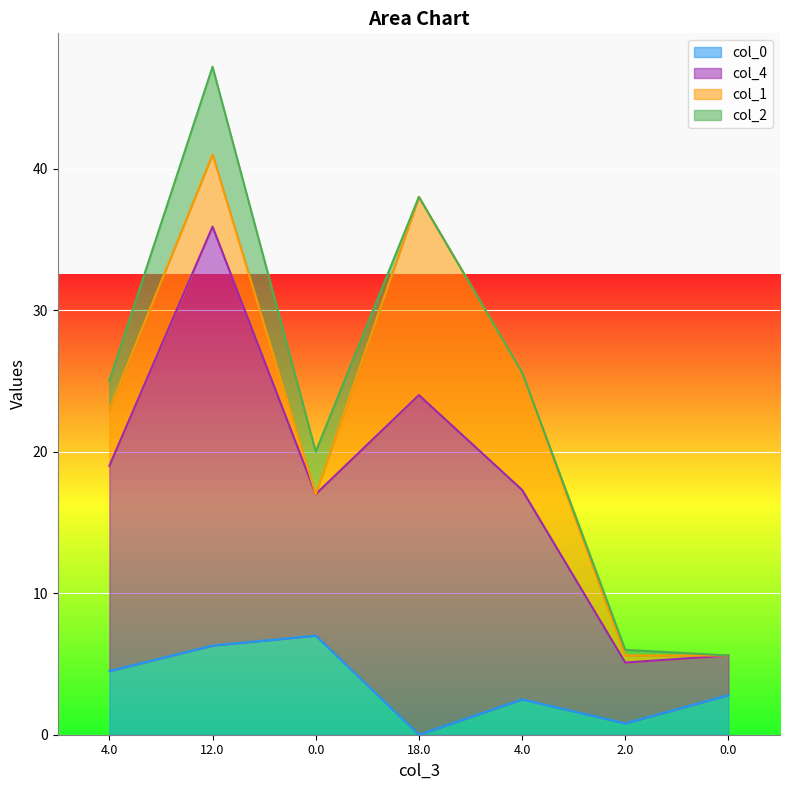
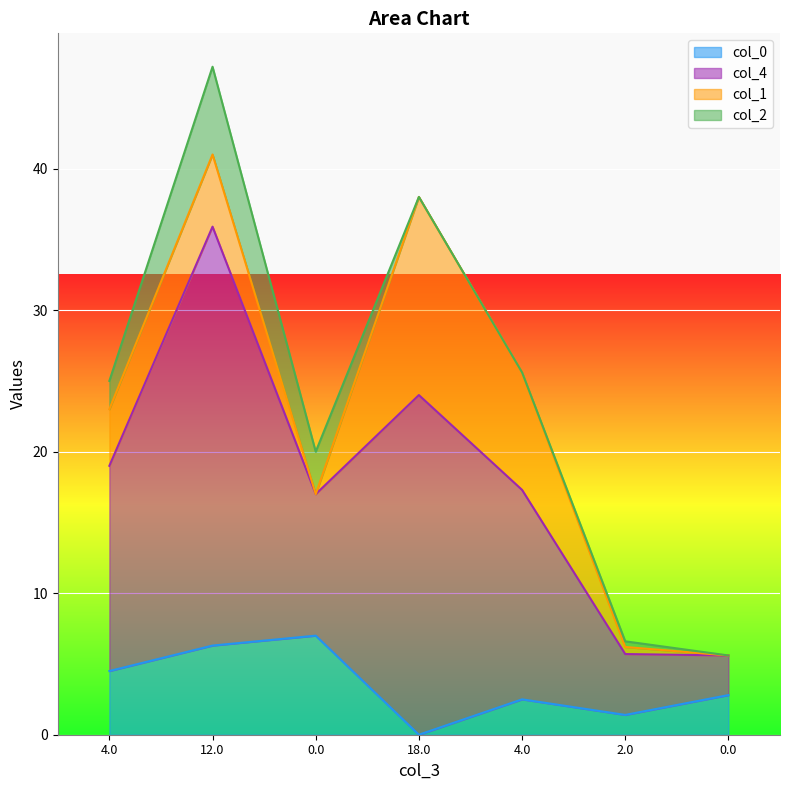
  {
    "col_0": {
      "12.0": 6.3,
      "18.0": 0.0,
-     "2.0": 0.8
+     "2.0": 1.4
    },
    "col_4": {
      "12.0": 29.6,
      "18.0": 24.0,
      "2.0": 4.3
    },
    "col_1": {
      "12.0": 5.1,
      "2.0": 0.5
    },
    "col_2": {
      "12.0": 6.2,
      "2.0": 0.4
    }
  }
